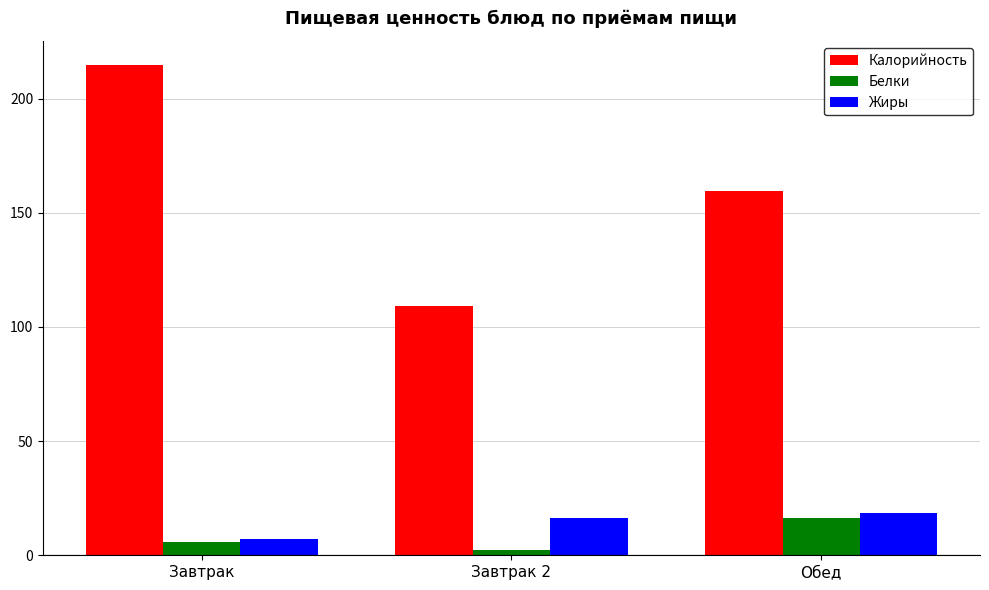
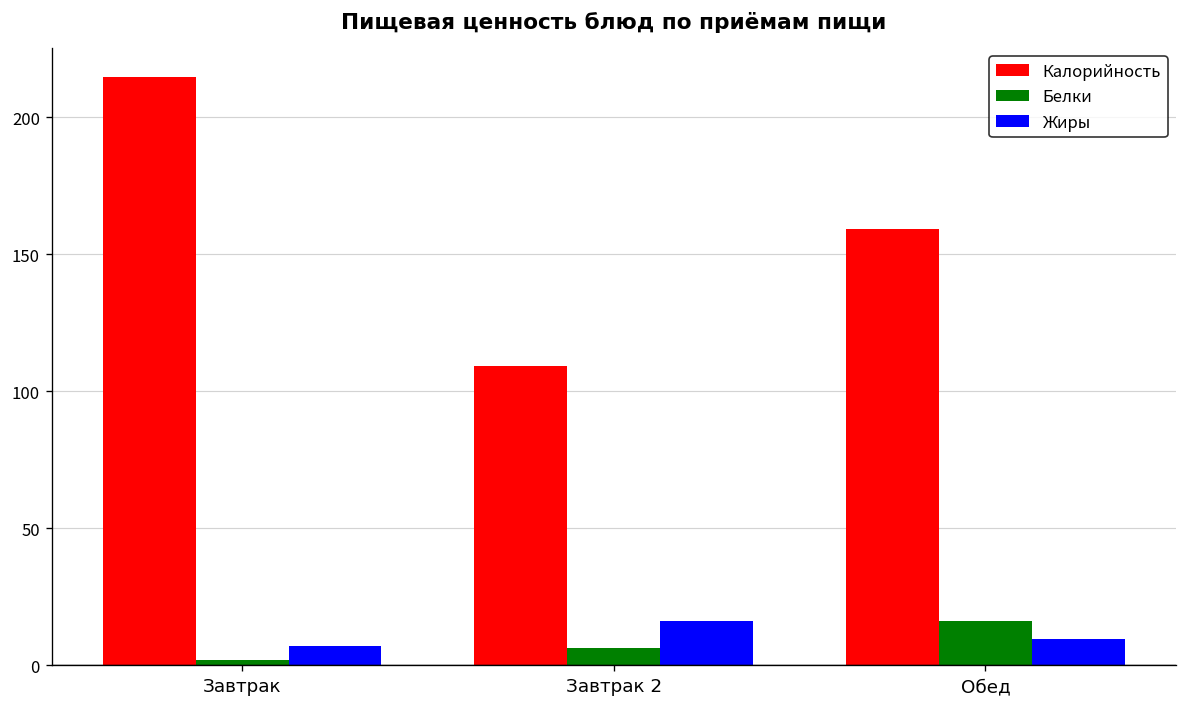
  {
    "Калорийность": {
      "Завтрак": 215,
      "Завтрак 2": 109,
      "Обед": 159
    },
    "Белки": {
-     "Завтрак": 6,
-     "Завтрак 2": 2,
+     "Завтрак": 2,
+     "Завтрак 2": 6,
      "Обед": 16
    },
    "Жиры": {
      "Завтрак": 7,
      "Завтрак 2": 16,
-     "Обед": 18
+     "Обед": 10
    }
  }
